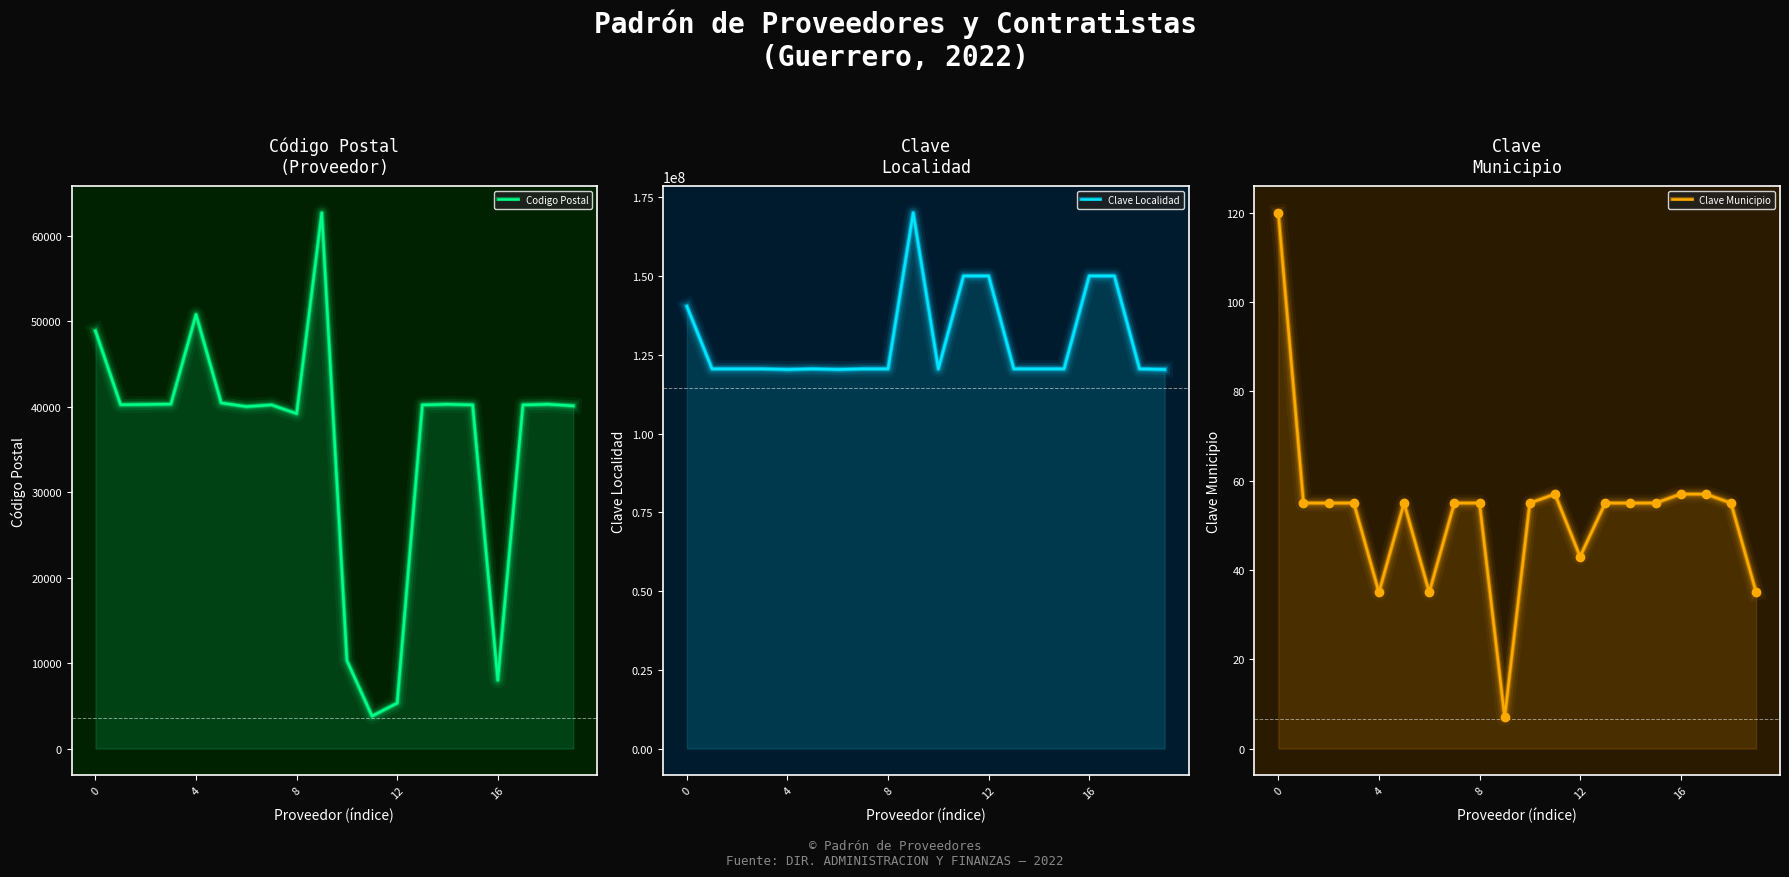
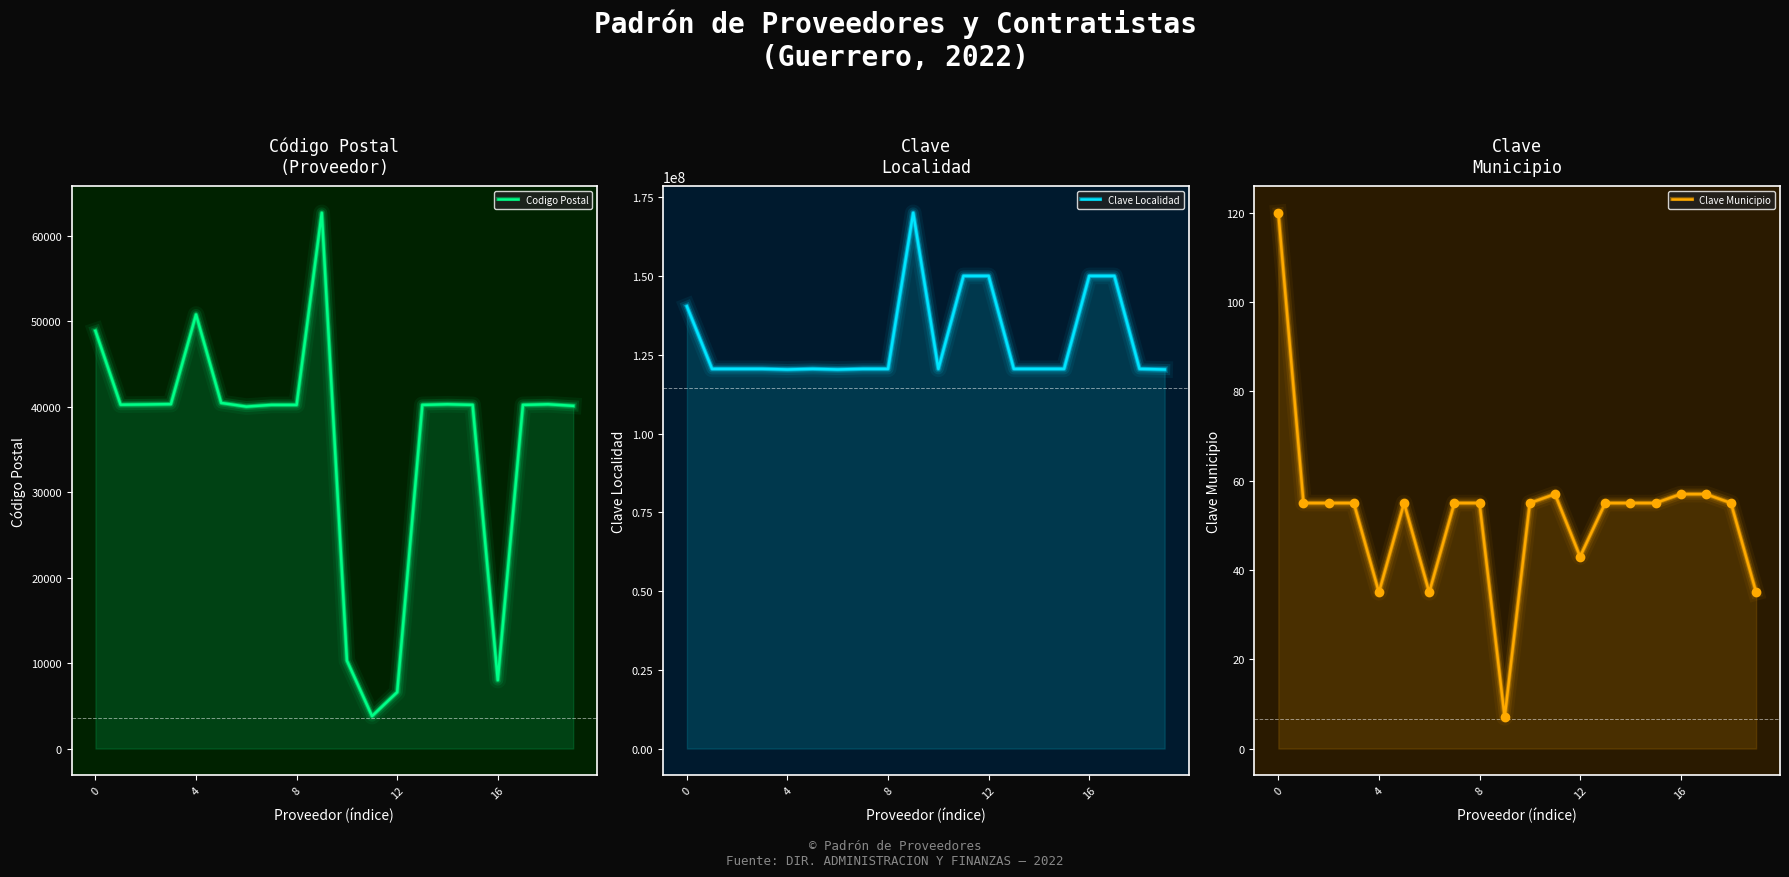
  {
    "Código Postal (Proveedor)": {
      "0": 49000,
      "4": 51000,
-     "8": 39000,
-     "12": 5000,
+     "8": 40000,
+     "12": 7000,
      "16": 8000
    },
    "Clave Localidad": {
      "0": 140000000,
      "4": 120000000,
      "8": 121000000,
      "12": 150000000,
      "16": 150000000
    },
    "Clave Municipio": {
      "0": 120,
      "4": 35,
      "8": 55,
      "12": 43,
      "16": 57
    }
  }
